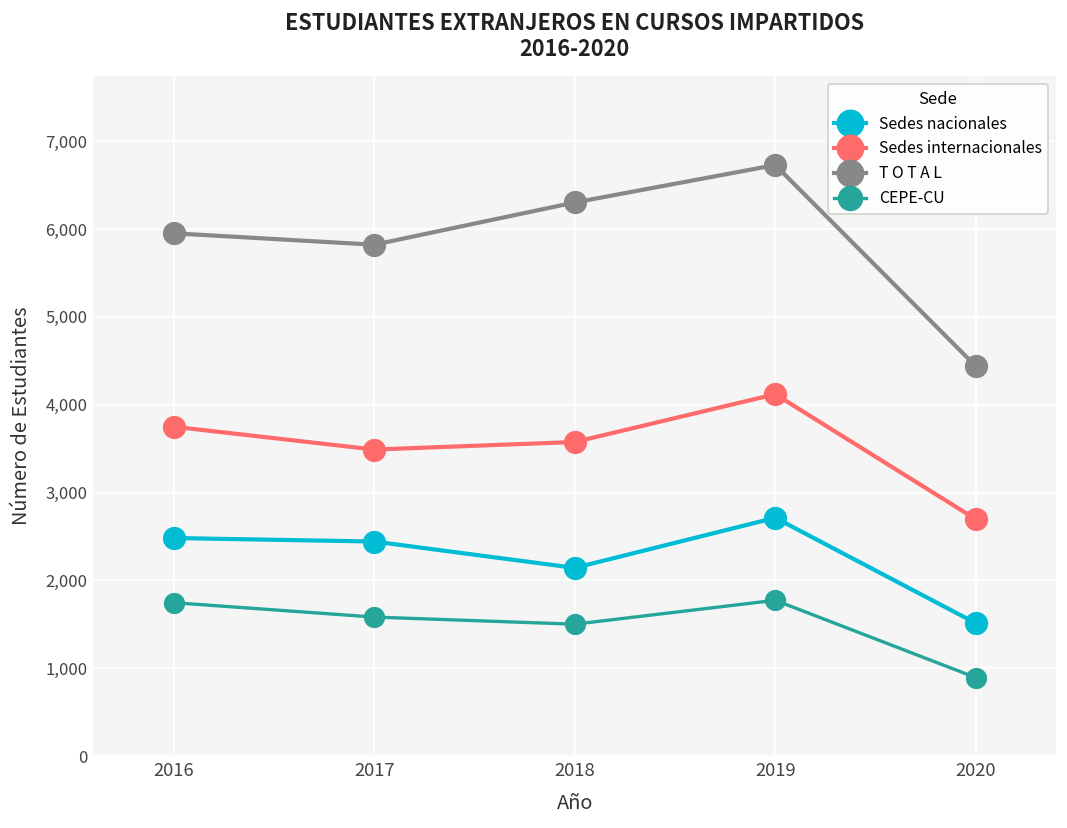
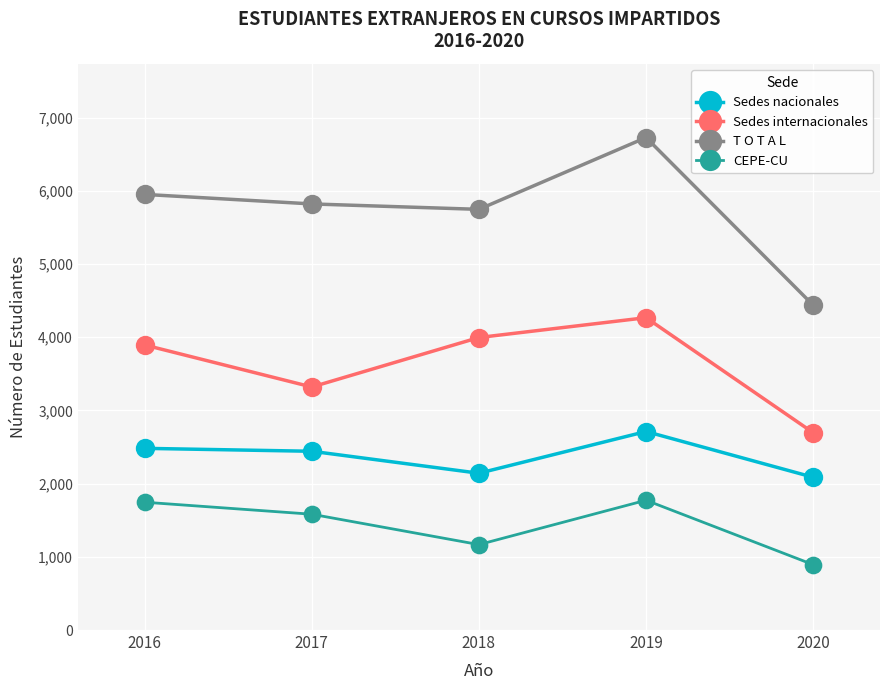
  {
    "Sedes nacionales": {
      "2016": "2,500",
      "2017": "2,400",
      "2018": "2,100",
      "2019": "2,700",
-     "2020": "1,500"
+     "2020": "2,100"
    },
    "Sedes internacionales": {
-     "2016": "3,700",
-     "2017": "3,500",
-     "2018": "3,600",
-     "2019": "4,100",
+     "2016": "3,900",
+     "2017": "3,300",
+     "2018": "4,000",
+     "2019": "4,300",
      "2020": "2,700"
    },
    "T O T A L": {
      "2016": "6,000",
      "2017": "5,800",
-     "2018": "6,300",
+     "2018": "5,700",
      "2019": "6,700",
      "2020": "4,400"
    },
    "CEPE-CU": {
      "2016": "1,700",
      "2017": "1,600",
-     "2018": "1,500",
+     "2018": "1,200",
      "2019": "1,800",
      "2020": "900"
    }
  }
